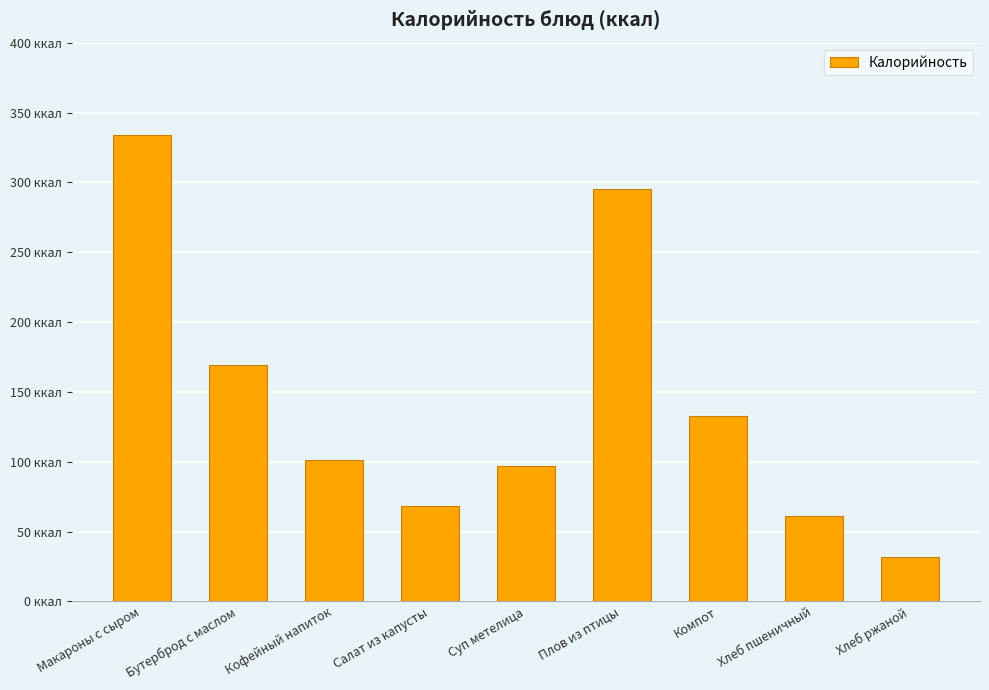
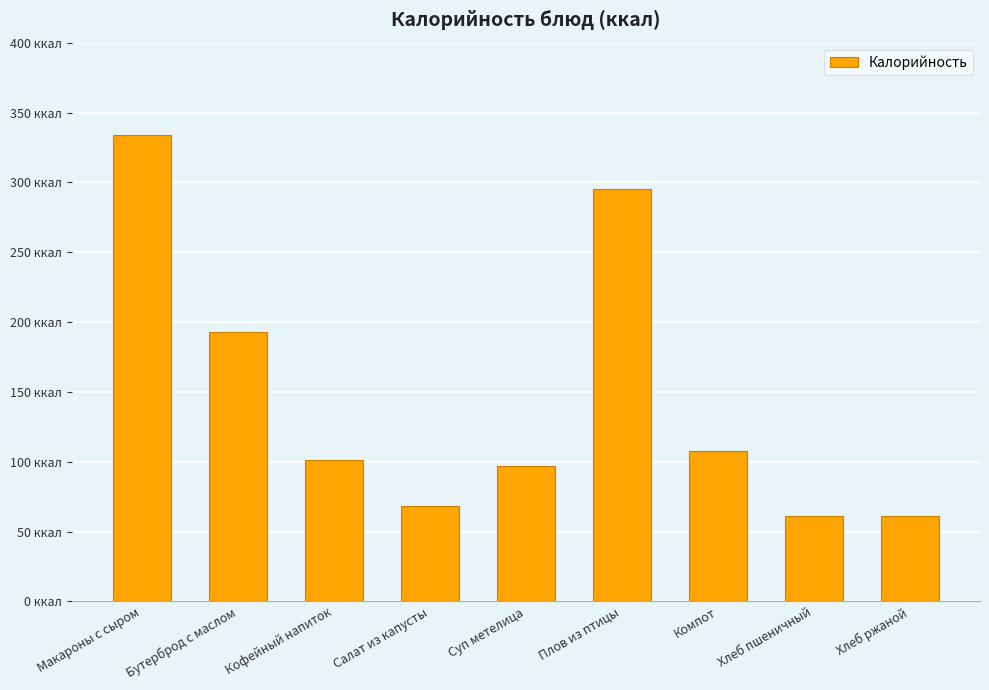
  {
    "Макароны с сыром": "334 ккал",
-   "Бутерброд с маслом": "169 ккал",
+   "Бутерброд с маслом": "193 ккал",
    "Кофейный напиток": "101 ккал",
    "Салат из капусты": "68 ккал",
    "Суп метелица": "97 ккал",
    "Плов из птицы": "295 ккал",
-   "Компот": "133 ккал",
+   "Компот": "108 ккал",
    "Хлеб пшеничный": "61 ккал",
-   "Хлеб ржаной": "32 ккал"
+   "Хлеб ржаной": "61 ккал"
  }
